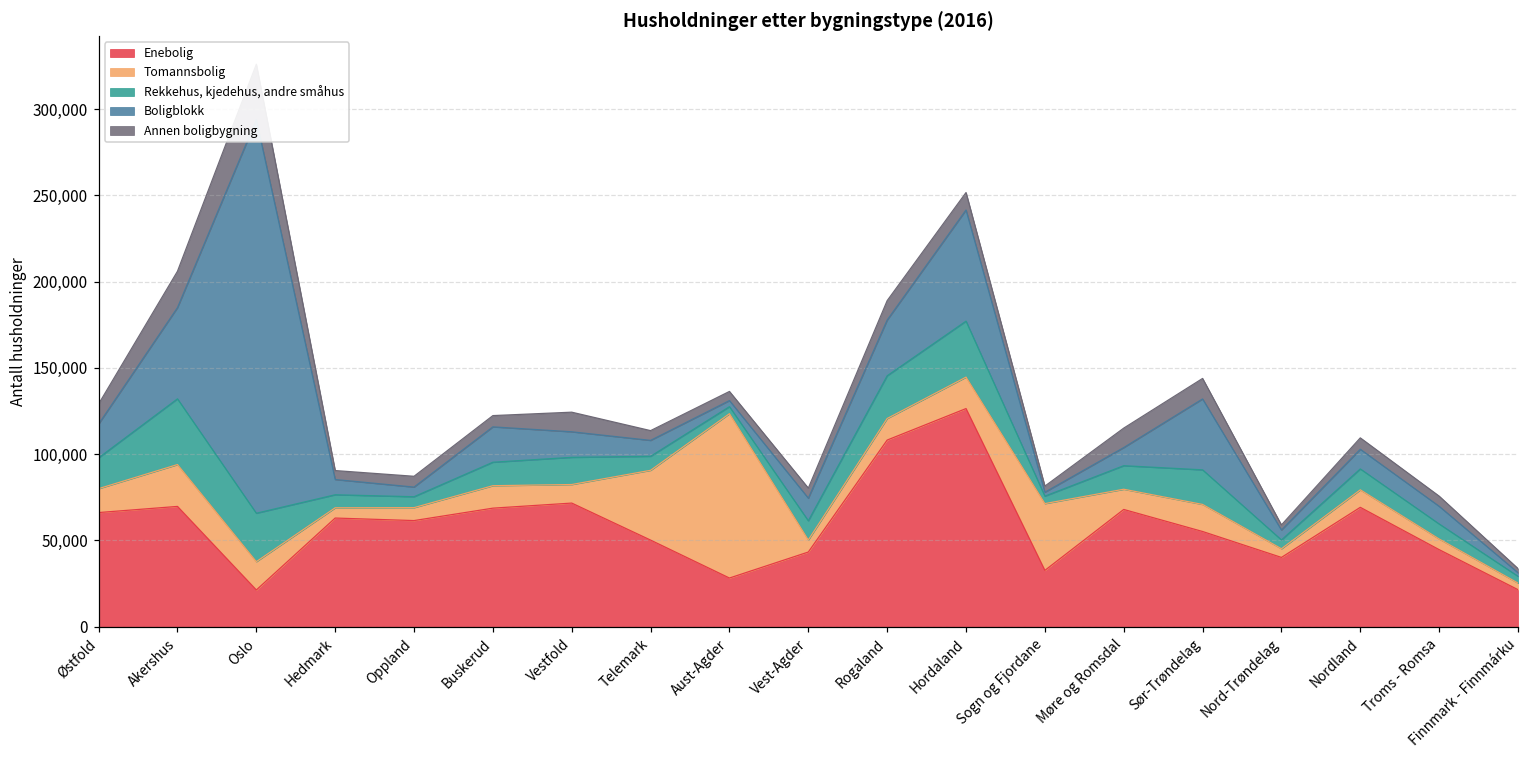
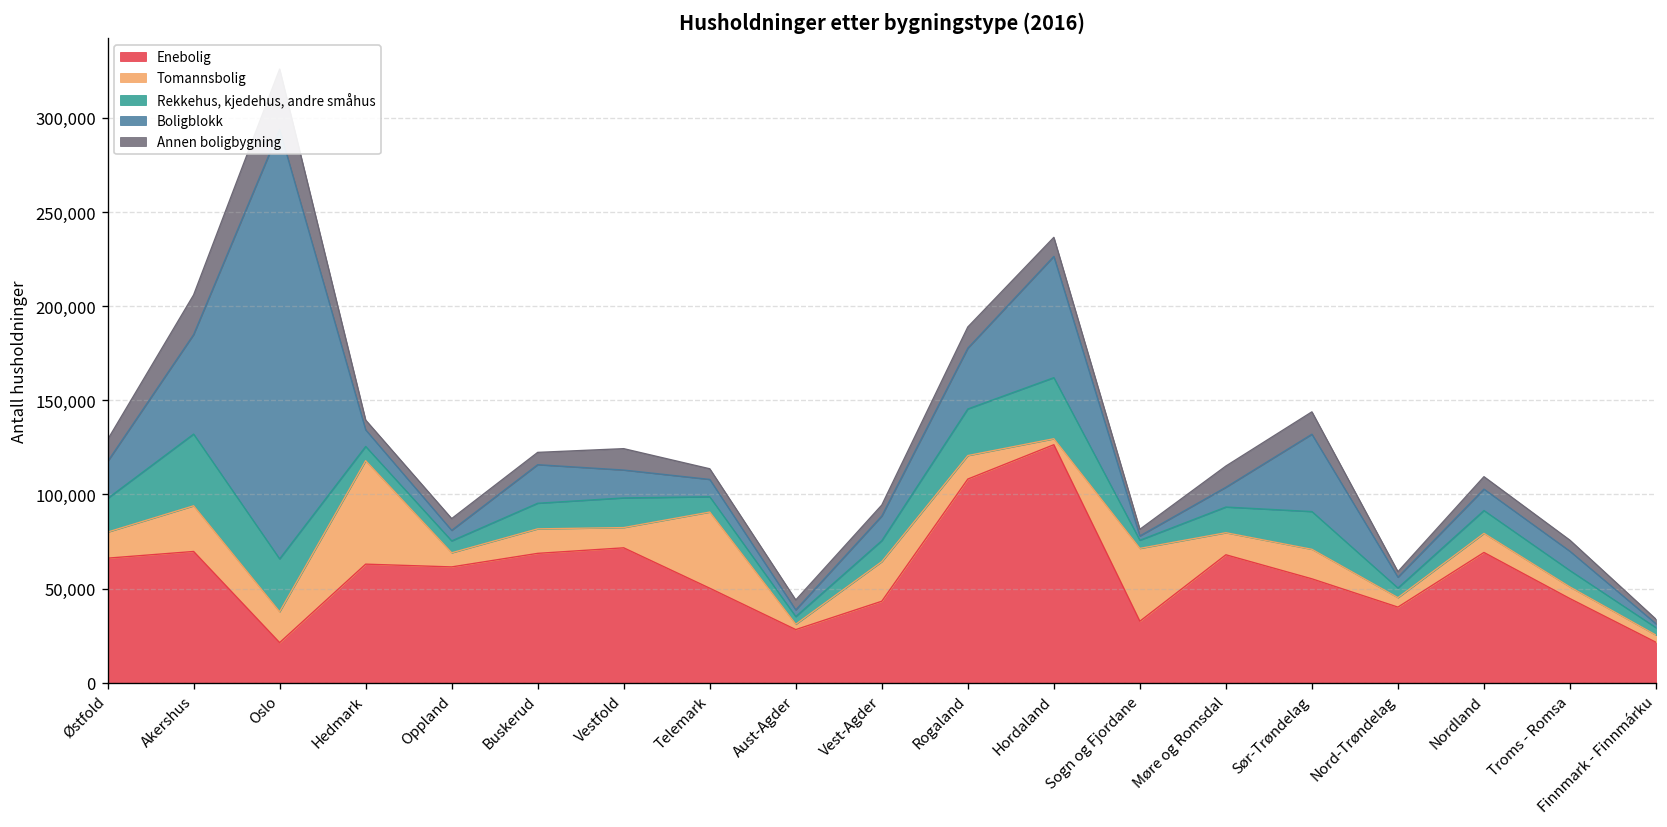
  {
    "Enebolig": {
      "Østfold": "66,000",
      "Akershus": "70,000",
      "Oslo": "21,000",
      "Hedmark": "63,000",
      "Oppland": "62,000",
      "Buskerud": "69,000",
      "Vestfold": "72,000",
      "Telemark": "50,000",
      "Aust-Agder": "28,000",
      "Vest-Agder": "43,000",
      "Rogaland": "108,000",
      "Hordaland": "126,000",
      "Sogn og Fjordane": "33,000",
      "Møre og Romsdal": "68,000",
      "Sør-Trøndelag": "55,000",
      "Nord-Trøndelag": "40,000",
      "Nordland": "69,000",
      "Troms - Romsa": "45,000",
      "Finnmark - Finnmárku": "21,000"
    },
    "Tomannsbolig": {
      "Østfold": "14,000",
      "Akershus": "24,000",
      "Oslo": "16,000",
-     "Hedmark": "6,000",
+     "Hedmark": "55,000",
      "Oppland": "7,000",
      "Buskerud": "13,000",
      "Vestfold": "11,000",
      "Telemark": "40,000",
-     "Aust-Agder": "95,000",
-     "Vest-Agder": "7,000",
+     "Aust-Agder": "3,000",
+     "Vest-Agder": "21,000",
      "Rogaland": "12,000",
-     "Hordaland": "18,000",
+     "Hordaland": "3,000",
      "Sogn og Fjordane": "39,000",
      "Møre og Romsdal": "12,000",
      "Sør-Trøndelag": "16,000",
      "Nord-Trøndelag": "5,000",
      "Nordland": "10,000",
      "Troms - Romsa": "6,000",
      "Finnmark - Finnmárku": "4,000"
    }
  }
